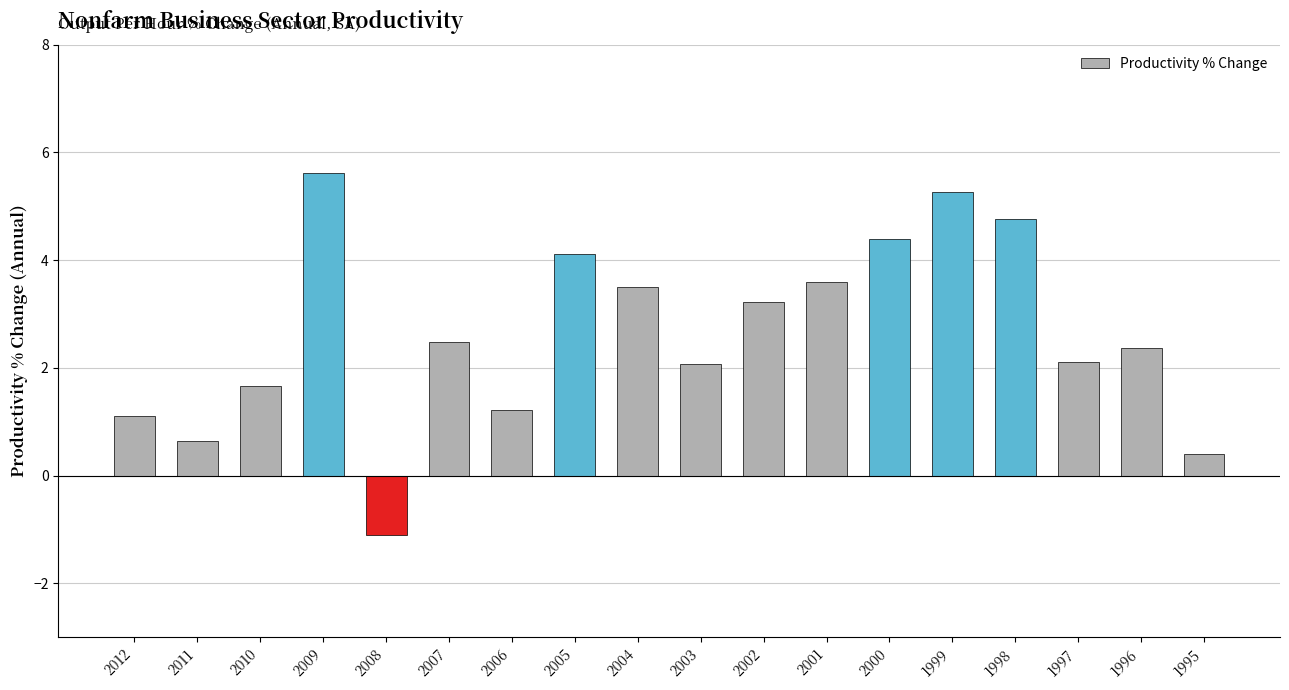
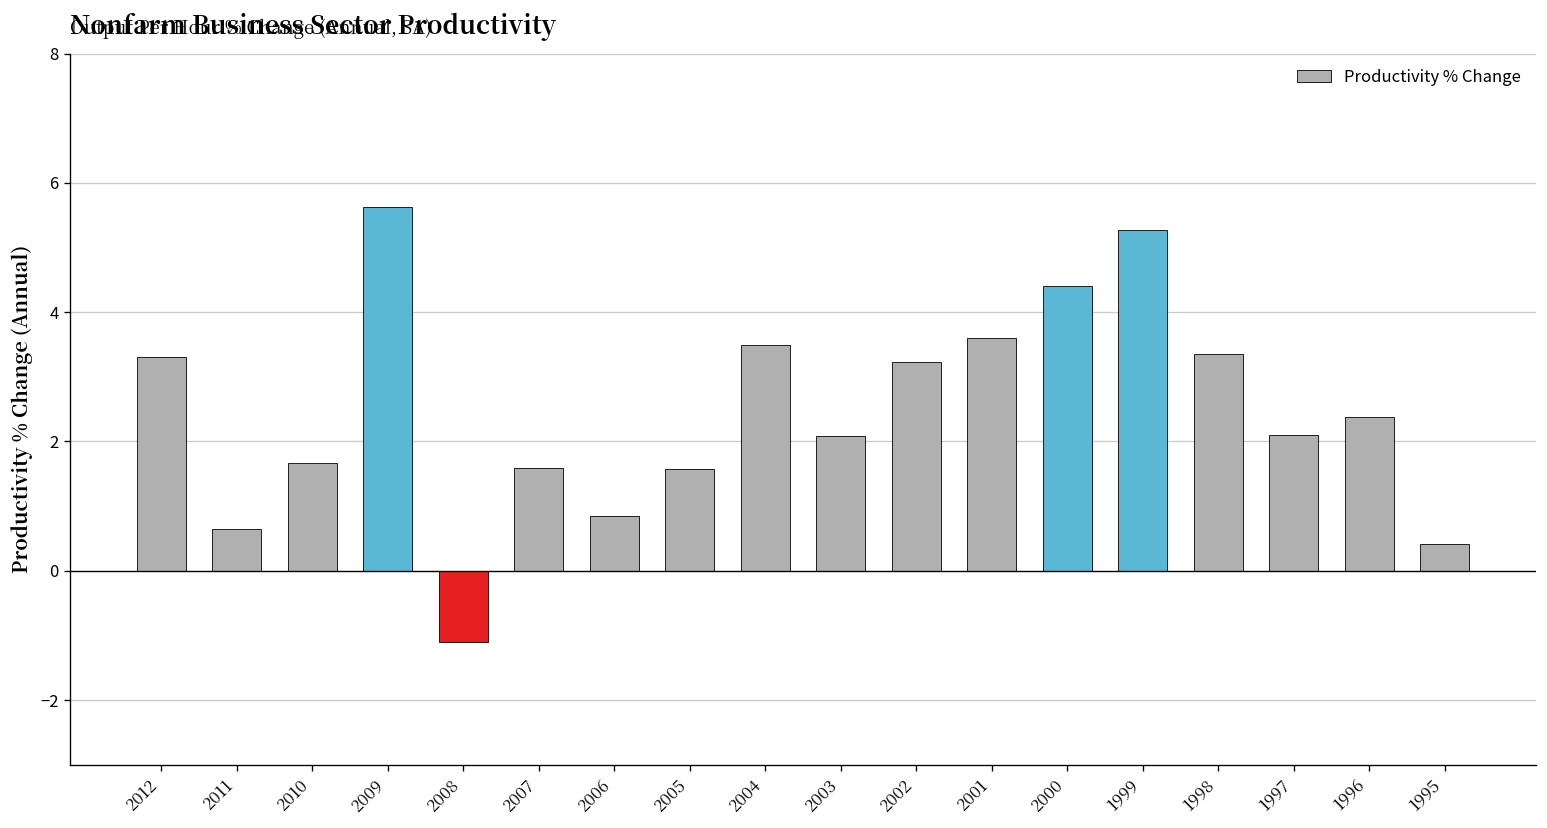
  {
-   "2012": 1.1,
+   "2012": 3.3,
    "2011": 0.7,
    "2010": 1.7,
    "2009": 5.6,
    "2008": -1.1,
-   "2007": 2.5,
-   "2006": 1.2,
-   "2005": 4.1,
+   "2007": 1.6,
+   "2006": 0.9,
+   "2005": 1.6,
    "2004": 3.5,
    "2003": 2.1,
    "2002": 3.2,
    "2001": 3.6,
    "2000": 4.4,
    "1999": 5.3,
-   "1998": 4.8,
+   "1998": 3.4,
    "1997": 2.1,
    "1996": 2.4,
    "1995": 0.4
  }
